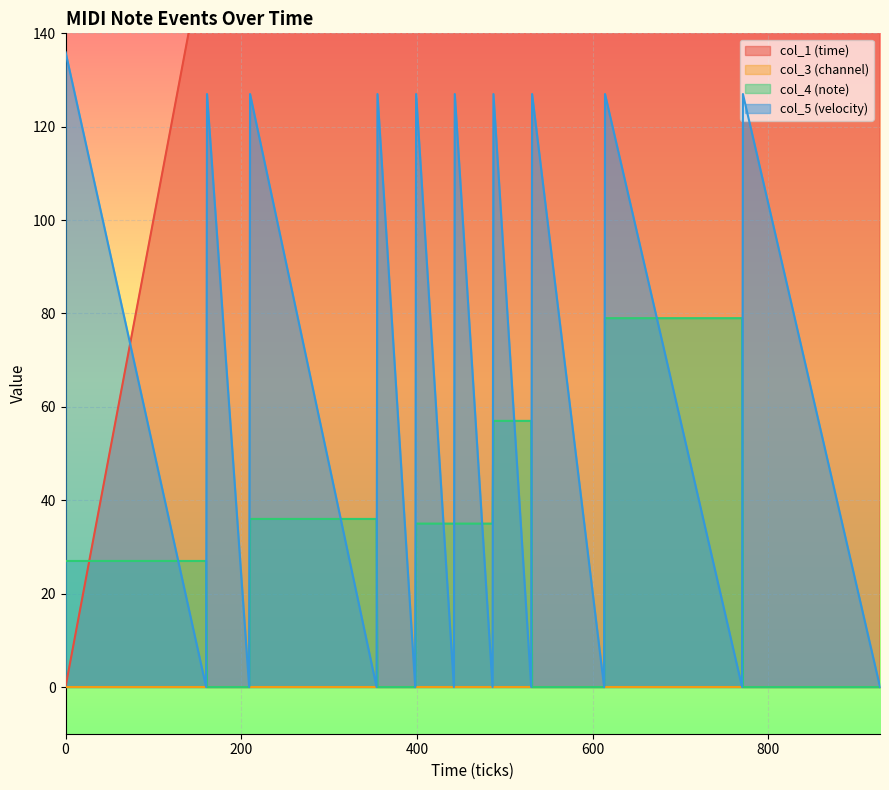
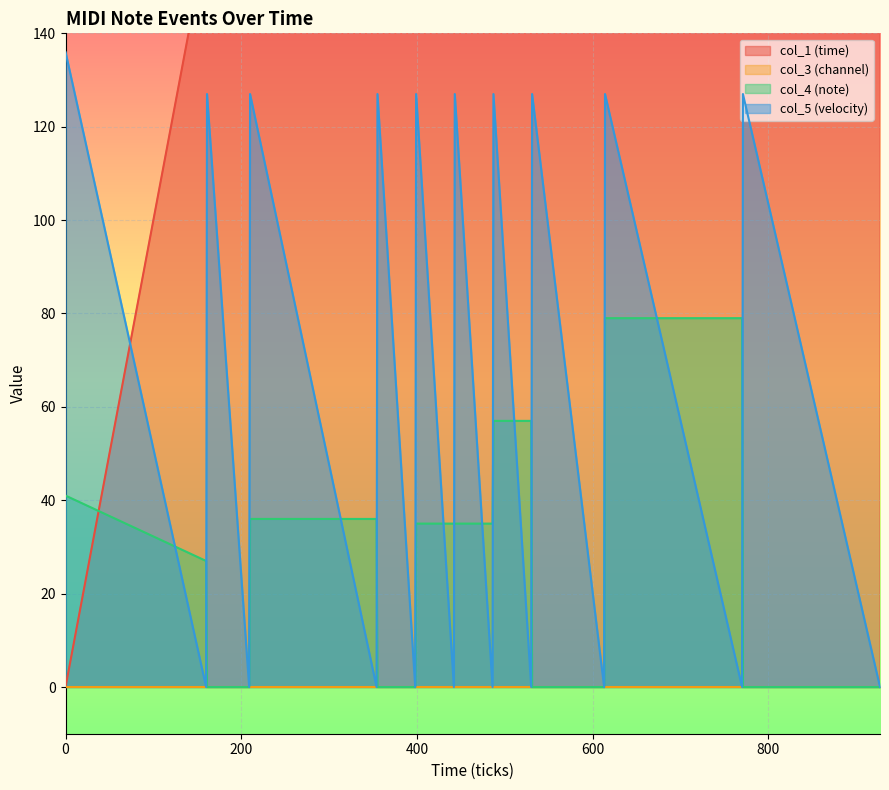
  {
    "col_4 (note)": {
-     "0": 27
+     "0": 41
    },
    "col_5 (velocity)": {
      "0": 136
    }
  }
